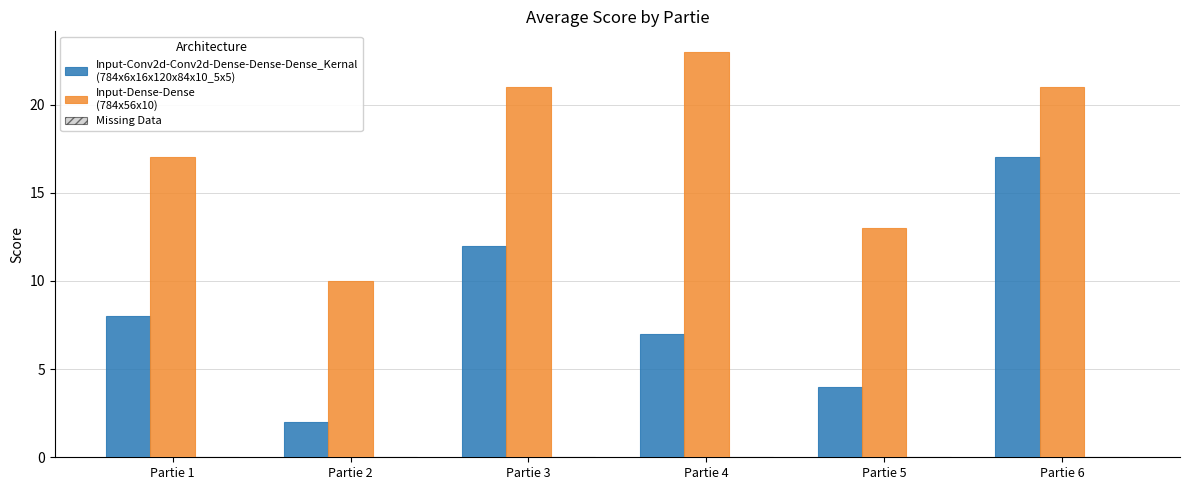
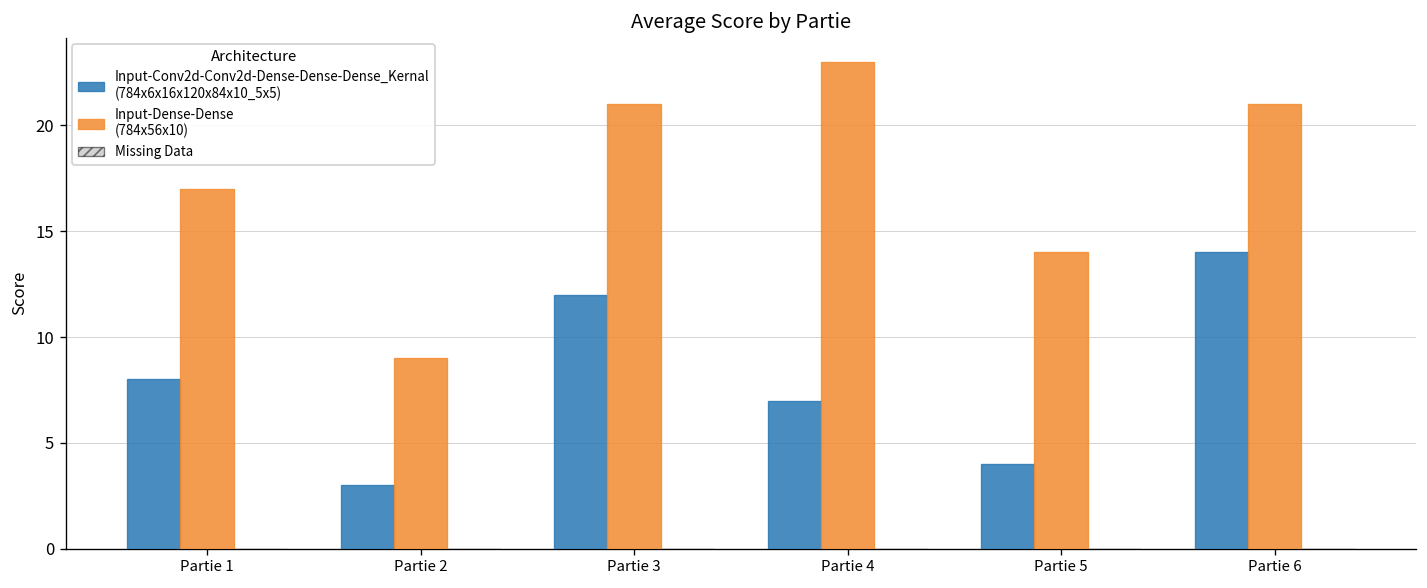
  {
    "Input-Conv2d-Conv2d-Dense-Dense-Dense_Kernal (784x6x16x120x84x10_5x5)": {
      "Partie 1": 8,
-     "Partie 2": 2,
+     "Partie 2": 3,
      "Partie 3": 12,
      "Partie 4": 7,
      "Partie 5": 4,
-     "Partie 6": 17
+     "Partie 6": 14
    },
    "Input-Dense-Dense (784x56x10)": {
      "Partie 1": 17,
-     "Partie 2": 10,
+     "Partie 2": 9,
      "Partie 3": 21,
      "Partie 4": 23,
-     "Partie 5": 13,
+     "Partie 5": 14,
      "Partie 6": 21
    },
    "Missing Data": {
      "Partie 1": 0,
      "Partie 2": 0,
      "Partie 3": 0,
      "Partie 4": 0,
      "Partie 5": 0,
      "Partie 6": 0
    }
  }
